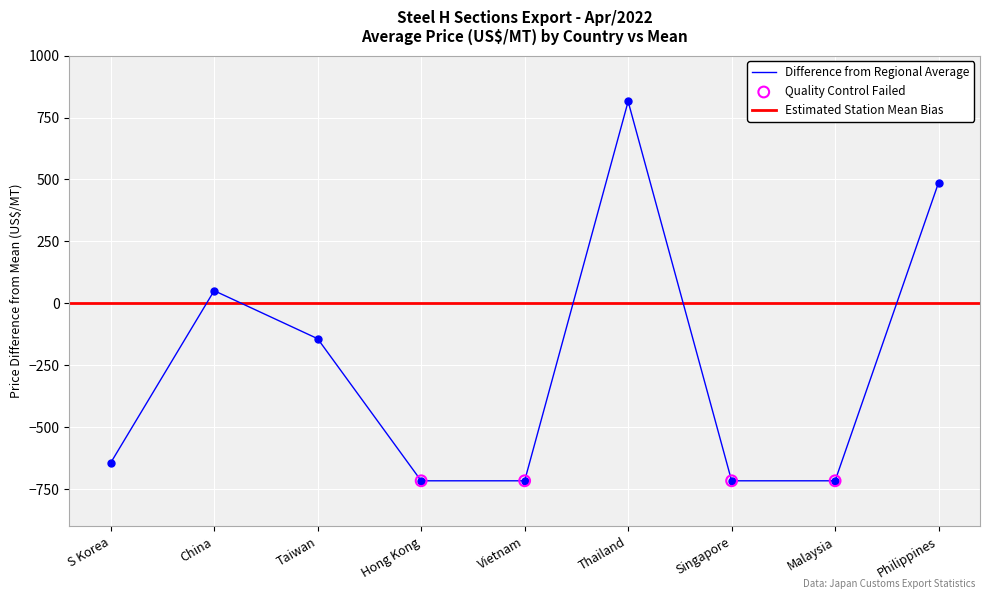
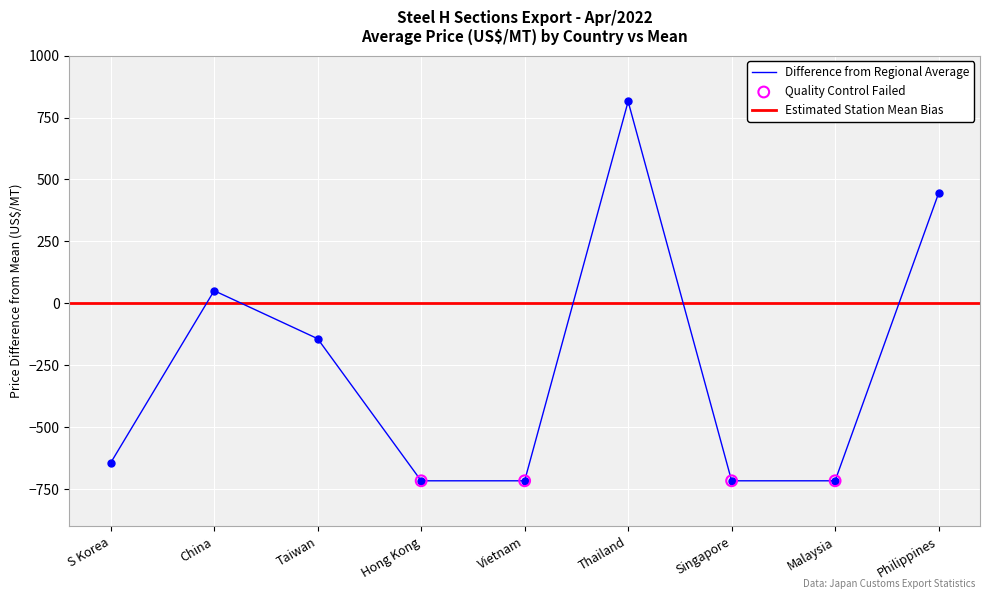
  {
    "Difference from Regional Average": {
      "S Korea": -640,
      "China": 50,
      "Taiwan": -140,
      "Thailand": 810,
-     "Philippines": 490
+     "Philippines": 440
    }
  }
